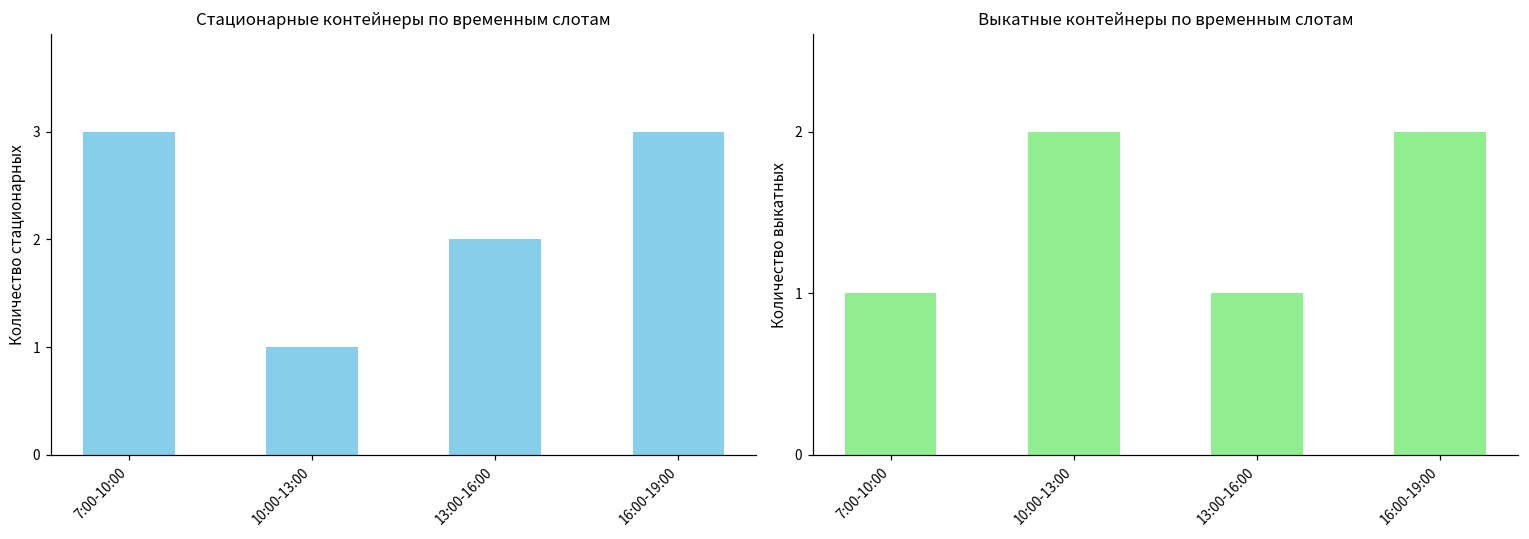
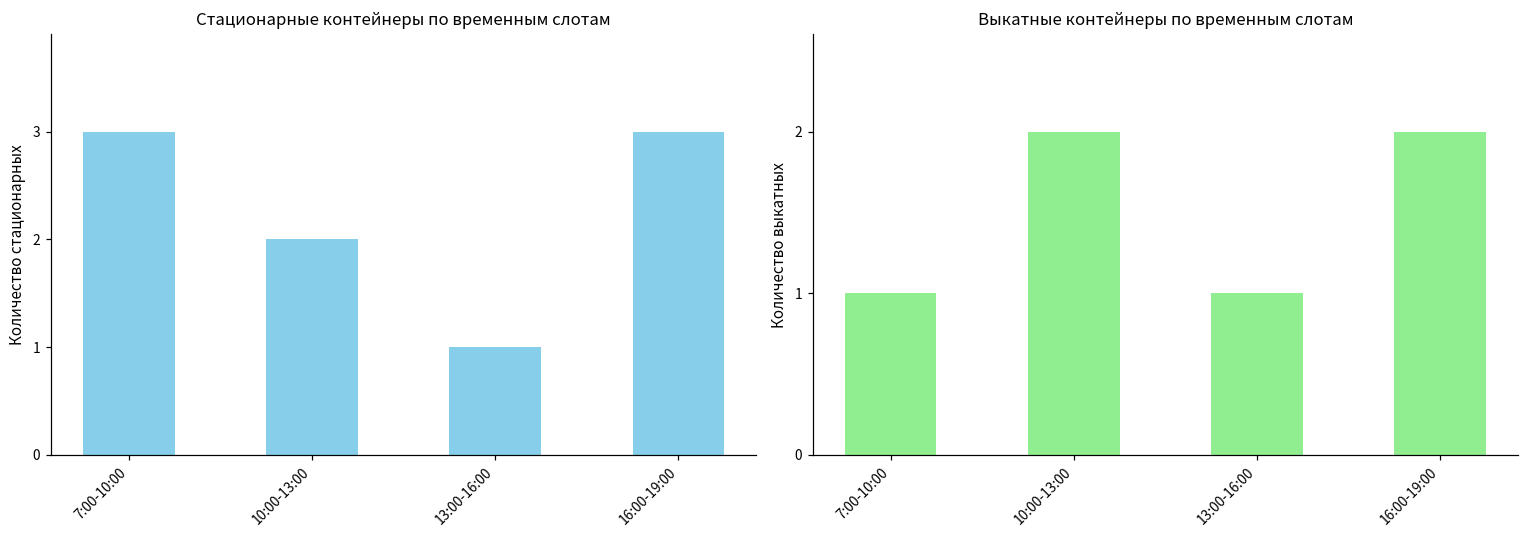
  {
    "Стационарные контейнеры по временным слотам": {
      "7:00-10:00": 3,
-     "10:00-13:00": 1,
-     "13:00-16:00": 2,
+     "10:00-13:00": 2,
+     "13:00-16:00": 1,
      "16:00-19:00": 3
    },
    "Выкатные контейнеры по временным слотам": {
      "7:00-10:00": 1.00,
      "10:00-13:00": 2.00,
      "13:00-16:00": 1.00,
      "16:00-19:00": 2.00
    }
  }
